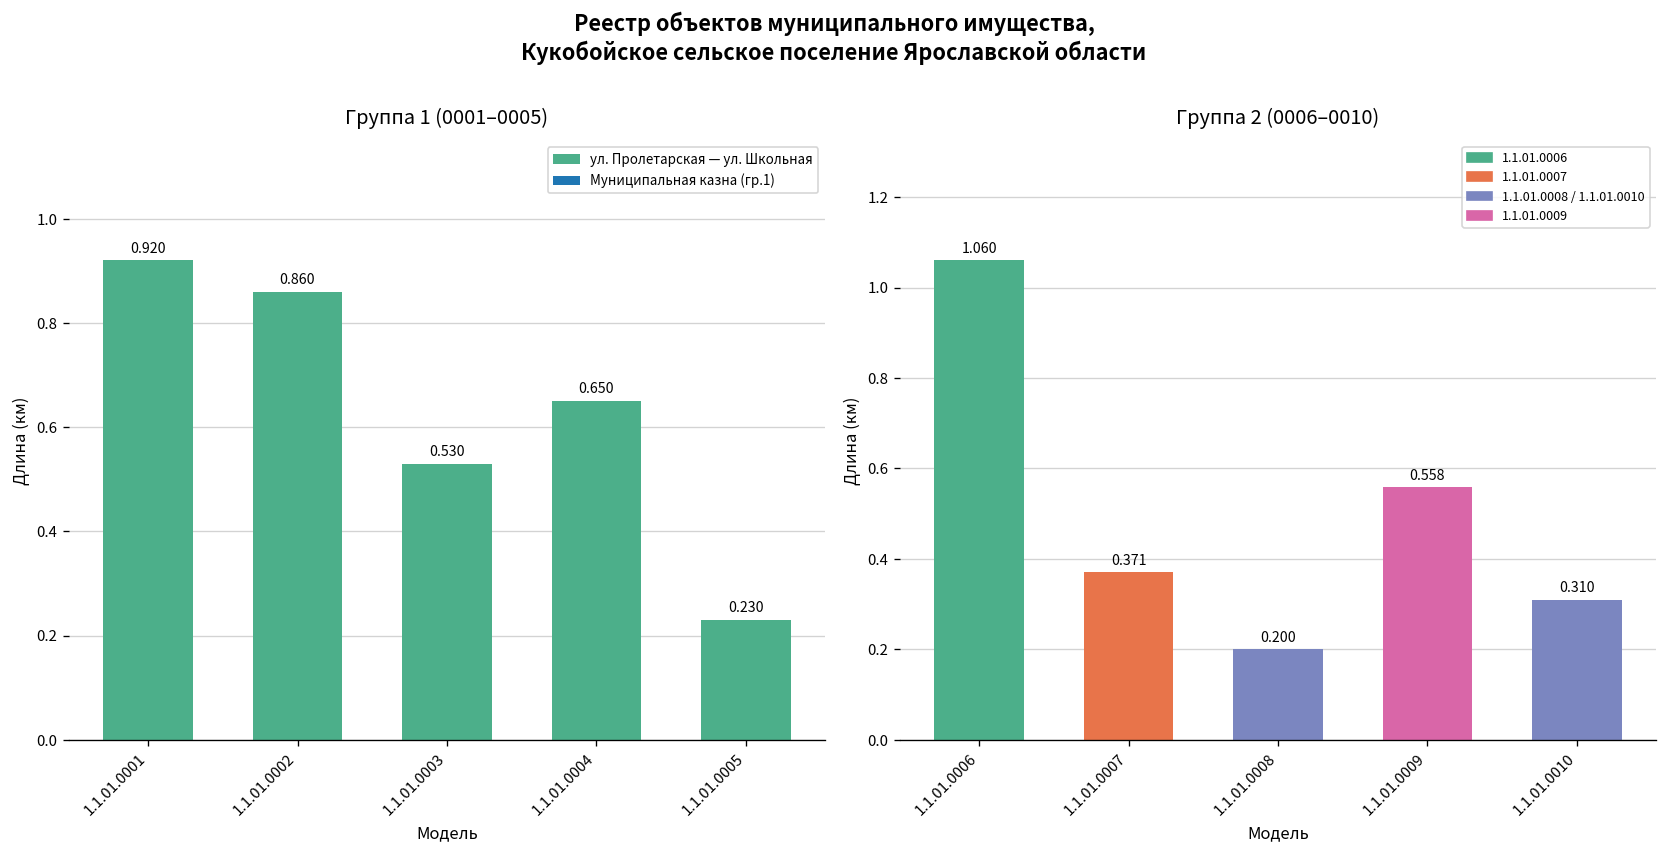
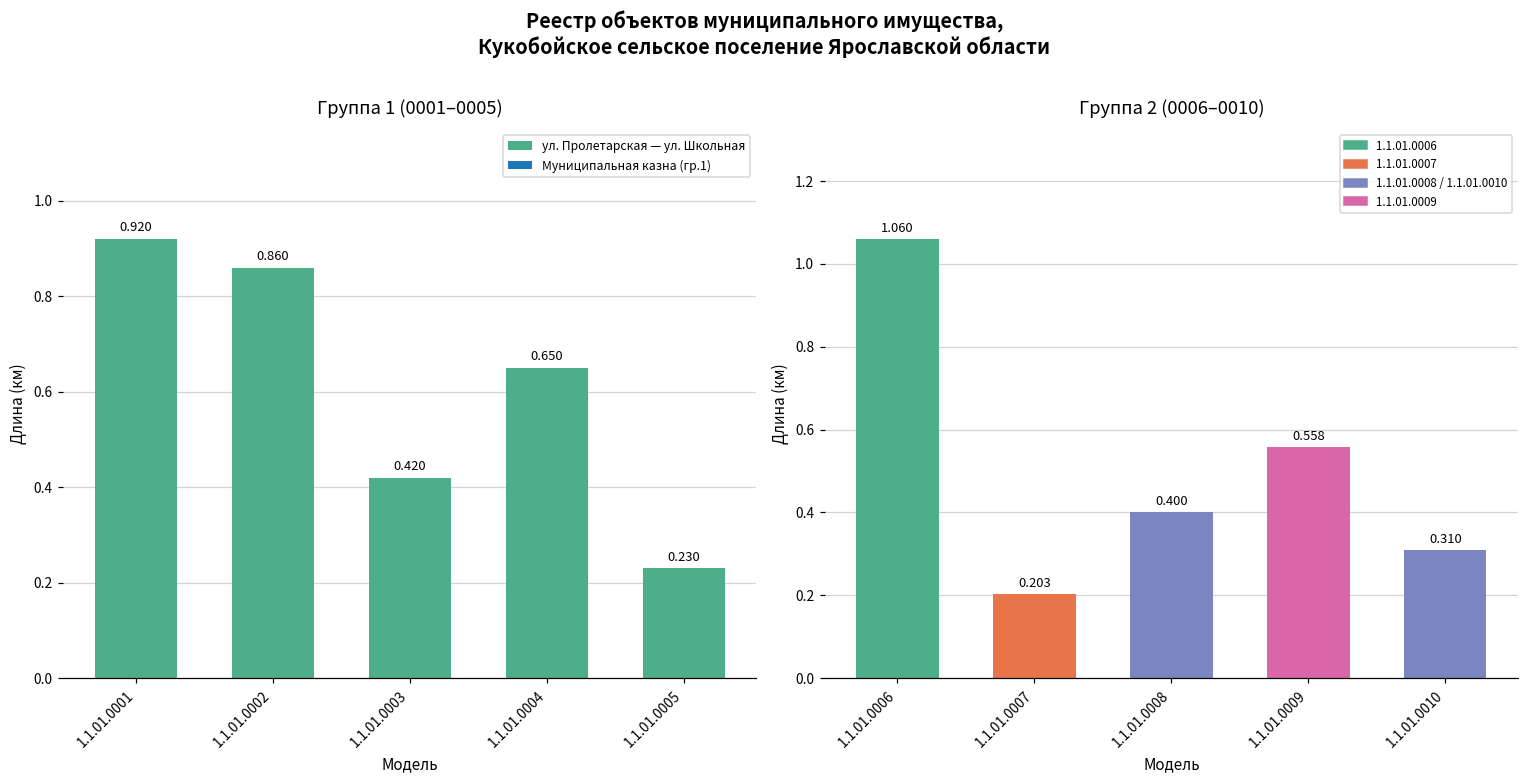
  {
    "Группа 1 (0001–0005)": {
      "1.1.01.0001": 0.920,
      "1.1.01.0002": 0.860,
-     "1.1.01.0003": 0.530,
+     "1.1.01.0003": 0.420,
      "1.1.01.0004": 0.650,
      "1.1.01.0005": 0.230
    },
    "Группа 2 (0006–0010)": {
      "1.1.01.0006": 1.060,
-     "1.1.01.0007": 0.371,
-     "1.1.01.0008": 0.200,
+     "1.1.01.0007": 0.203,
+     "1.1.01.0008": 0.400,
      "1.1.01.0009": 0.558,
      "1.1.01.0010": 0.310
    }
  }
